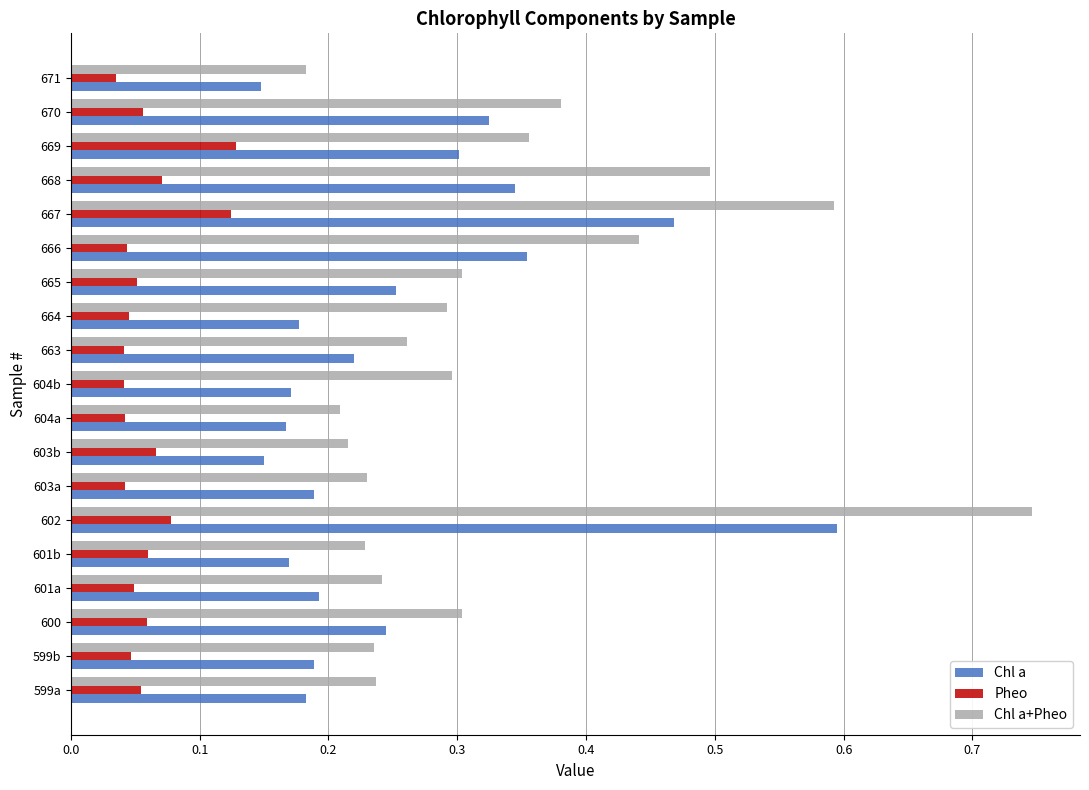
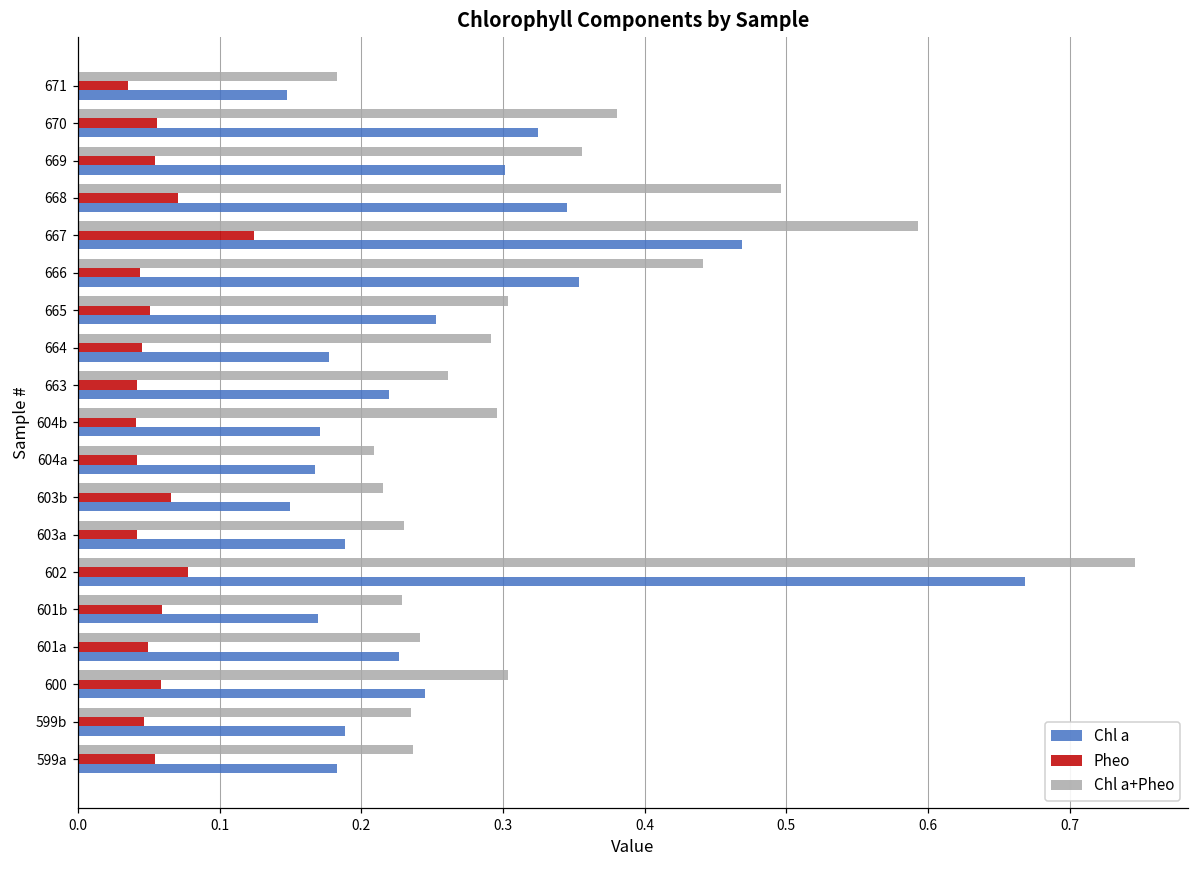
  {
    "Chl a": {
      "671": 0.148,
      "670": 0.325,
      "669": 0.301,
      "668": 0.345,
      "667": 0.468,
      "666": 0.354,
      "665": 0.253,
      "664": 0.177,
      "663": 0.220,
      "604b": 0.171,
      "604a": 0.167,
      "603b": 0.150,
      "603a": 0.189,
-     "602": 0.595,
+     "602": 0.669,
      "601b": 0.169,
-     "601a": 0.192,
+     "601a": 0.227,
      "600": 0.245,
      "599b": 0.189,
      "599a": 0.183
    },
    "Pheo": {
      "671": 0.035,
      "670": 0.056,
-     "669": 0.128,
+     "669": 0.055,
      "668": 0.071,
      "667": 0.124,
      "666": 0.044,
      "665": 0.051,
      "664": 0.045,
      "663": 0.042,
      "604b": 0.041,
      "604a": 0.042,
      "603b": 0.066,
      "603a": 0.042,
      "602": 0.078,
      "601b": 0.059,
      "601a": 0.049,
      "600": 0.059,
      "599b": 0.047,
      "599a": 0.054
    },
    "Chl a+Pheo": {
      "671": 0.183,
      "670": 0.380,
      "669": 0.356,
      "668": 0.496,
      "667": 0.593,
      "666": 0.441,
      "665": 0.304,
      "664": 0.292,
      "663": 0.261,
      "604b": 0.296,
      "604a": 0.209,
      "603b": 0.216,
      "603a": 0.230,
      "602": 0.746,
      "601b": 0.229,
      "601a": 0.242,
      "600": 0.304,
      "599b": 0.235,
      "599a": 0.237
    }
  }
